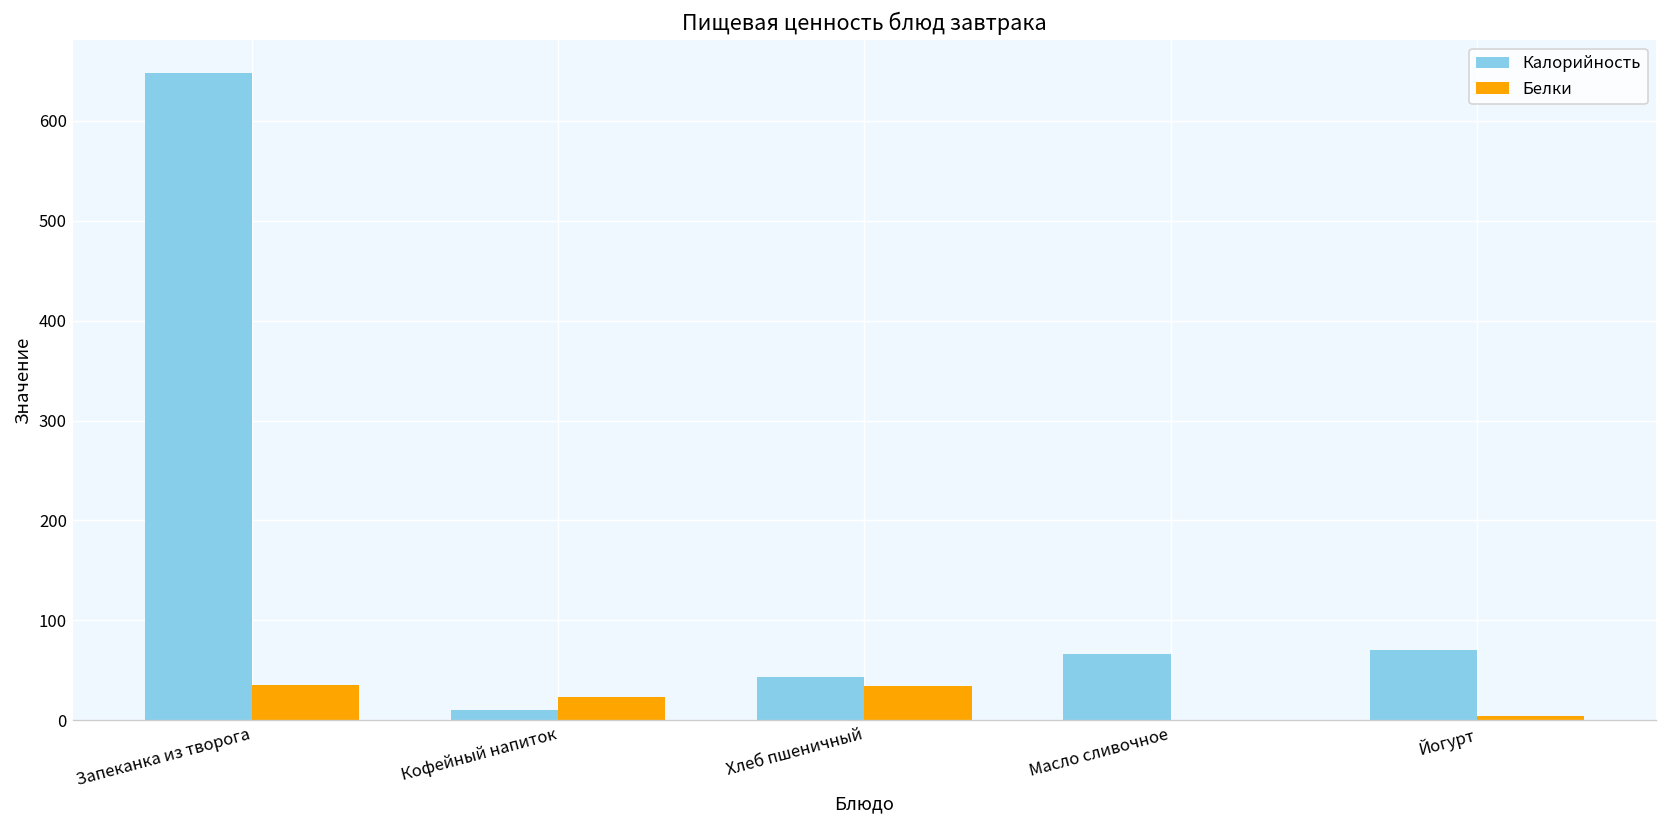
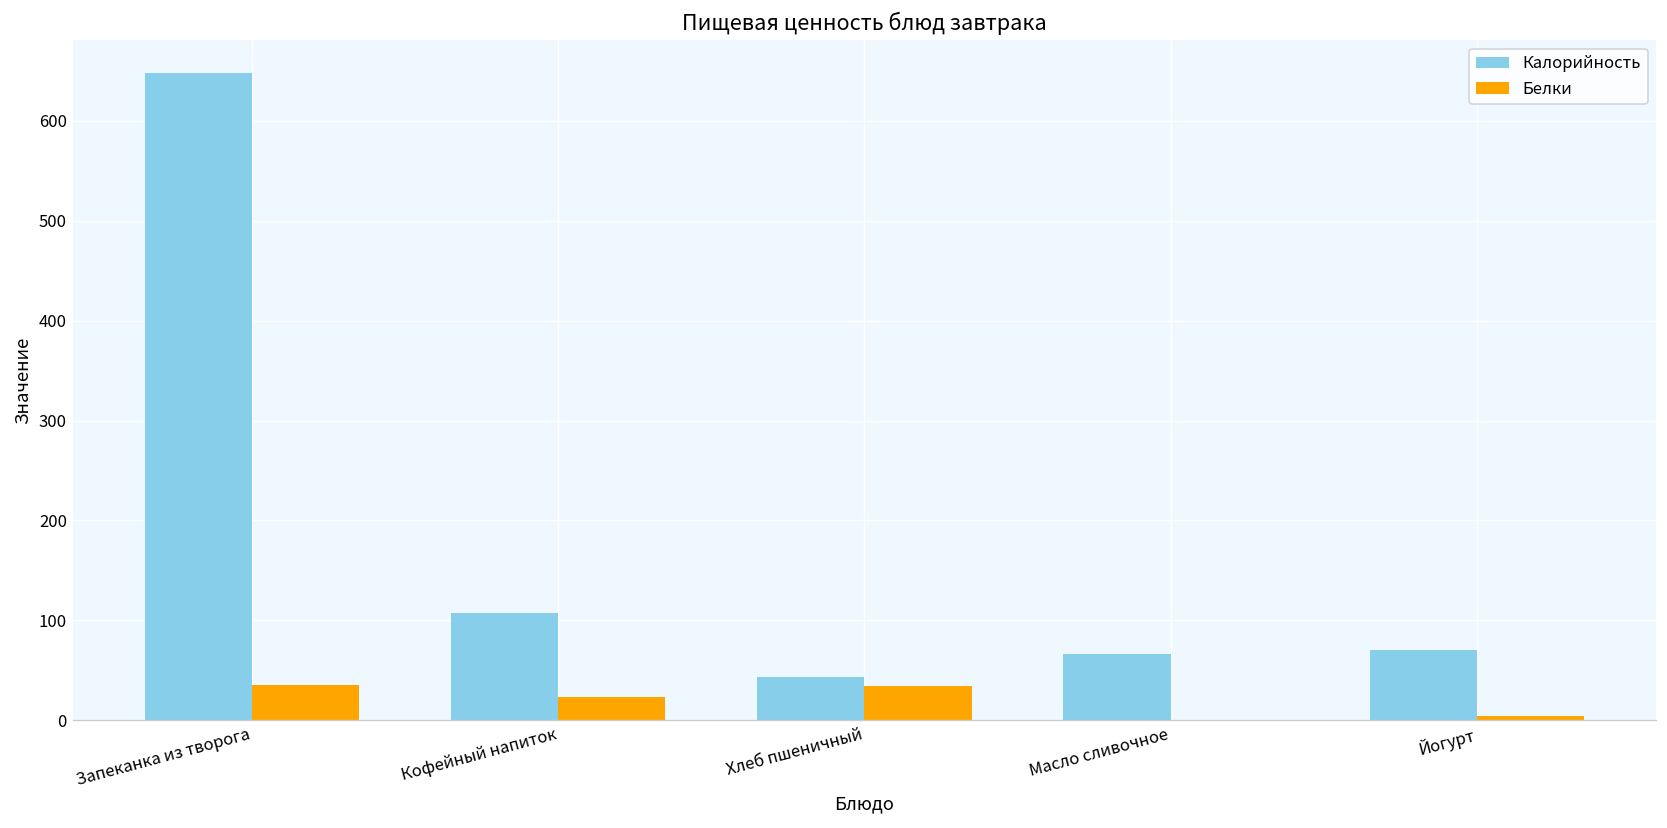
  {
    "Калорийность": {
      "Запеканка из творога": 650,
-     "Кофейный напиток": 10,
+     "Кофейный напиток": 110,
      "Хлеб пшеничный": 40,
      "Масло сливочное": 70,
      "Йогурт": 70
    },
    "Белки": {
      "Запеканка из творога": 40,
      "Кофейный напиток": 20,
      "Хлеб пшеничный": 30,
      "Йогурт": 0
    }
  }
